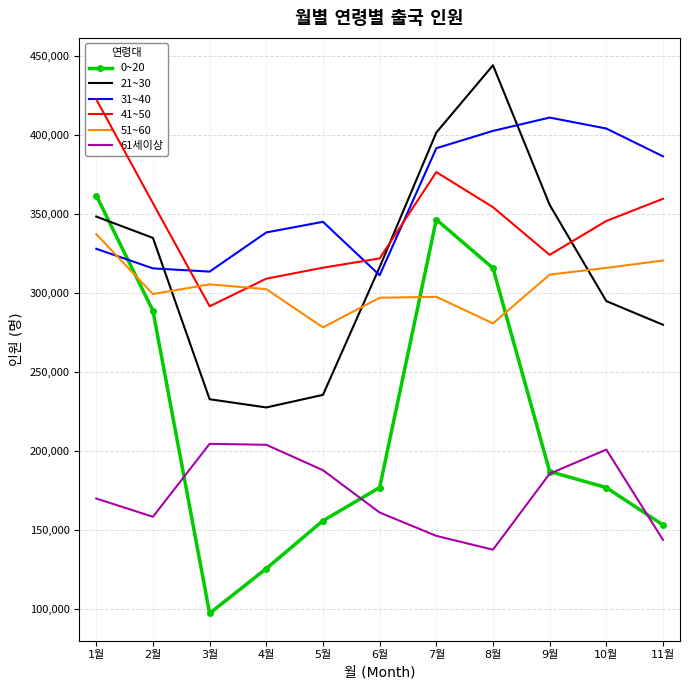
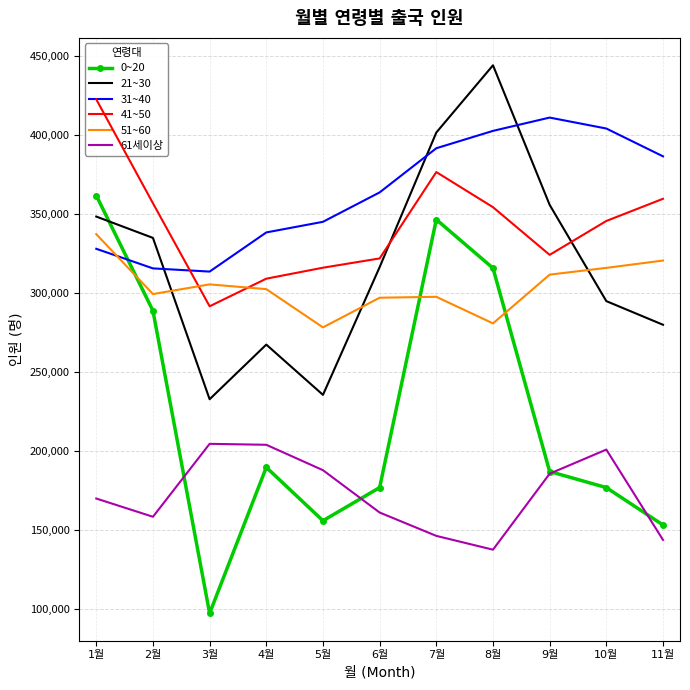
  {
    "0~20": {
      "1월": "362,000",
      "2월": "289,000",
      "3월": "97,000",
-     "4월": "126,000",
+     "4월": "190,000",
      "5월": "156,000",
      "6월": "177,000",
      "7월": "346,000",
      "8월": "316,000",
      "10월": "177,000",
      "11월": "153,000"
    },
    "21~30": {
      "1월": "348,000",
      "2월": "335,000",
      "3월": "233,000",
-     "4월": "227,000",
+     "4월": "267,000",
      "5월": "235,000",
      "6월": "316,000",
      "7월": "401,000",
      "8월": "444,000",
      "9월": "356,000",
      "10월": "295,000",
      "11월": "280,000"
    },
    "31~40": {
      "1월": "328,000",
      "2월": "315,000",
      "3월": "313,000",
      "4월": "338,000",
      "5월": "345,000",
-     "6월": "311,000",
+     "6월": "363,000",
      "7월": "391,000",
      "8월": "402,000",
      "9월": "411,000",
      "10월": "404,000",
      "11월": "386,000"
    },
    "41~50": {
      "2월": "357,000",
      "3월": "291,000",
      "4월": "309,000",
      "5월": "316,000",
      "6월": "322,000",
      "7월": "376,000",
      "8월": "354,000",
      "9월": "324,000",
      "10월": "345,000",
      "11월": "359,000"
    },
    "51~60": {
      "1월": "337,000",
      "2월": "299,000",
      "3월": "305,000",
      "4월": "302,000",
      "5월": "278,000",
      "6월": "297,000",
      "7월": "297,000",
      "8월": "281,000",
      "9월": "311,000",
      "10월": "316,000",
      "11월": "320,000"
    },
    "61세이상": {
      "1월": "170,000",
      "2월": "158,000",
      "3월": "204,000",
      "4월": "204,000",
      "5월": "188,000",
      "6월": "161,000",
      "7월": "146,000",
      "8월": "138,000",
      "10월": "201,000",
      "11월": "144,000"
    }
  }
